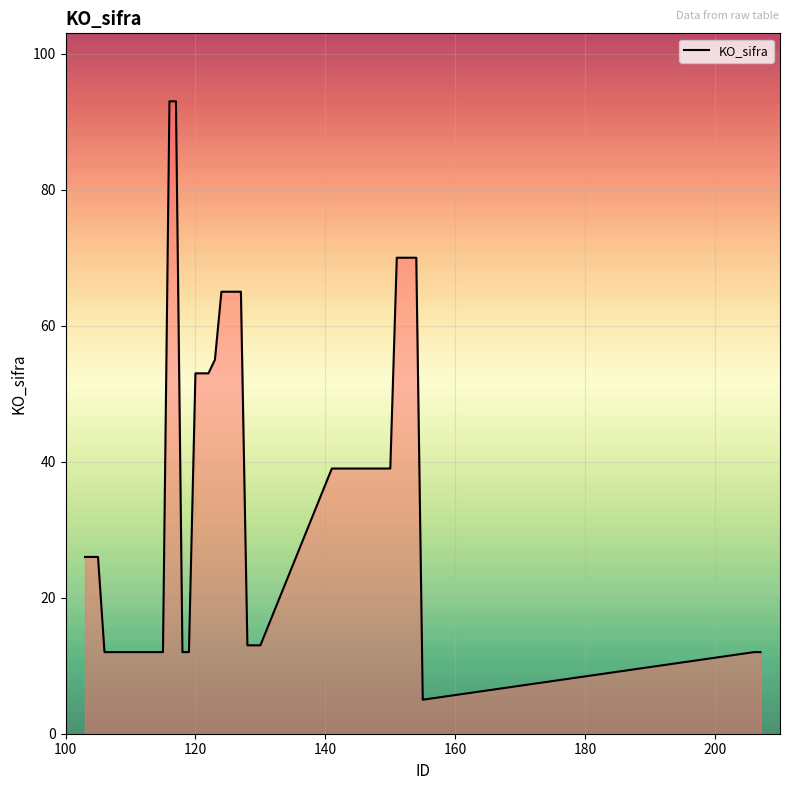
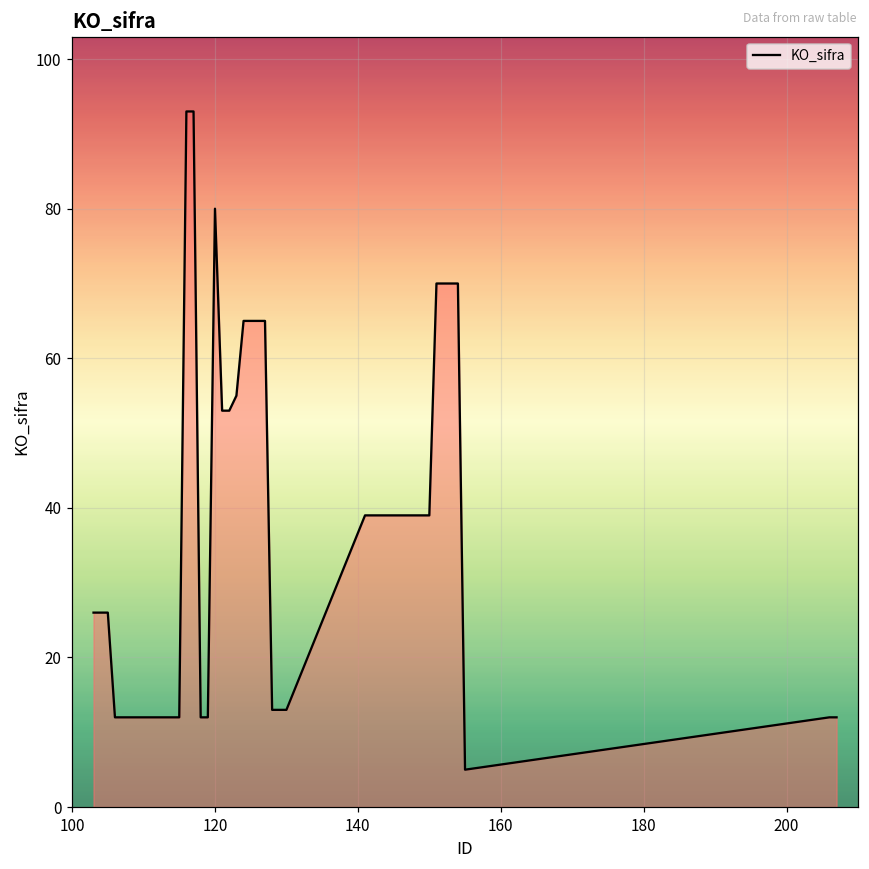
  {
-   "120": 53
+   "120": 80
  }
